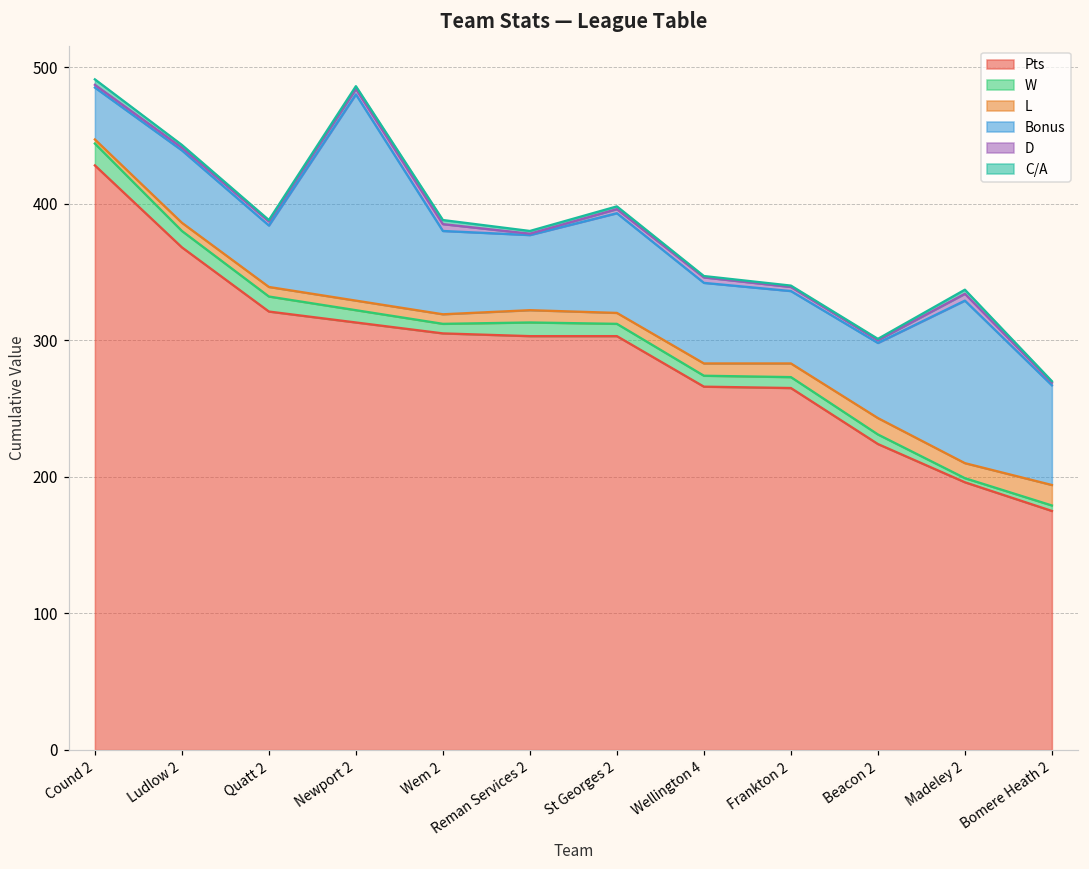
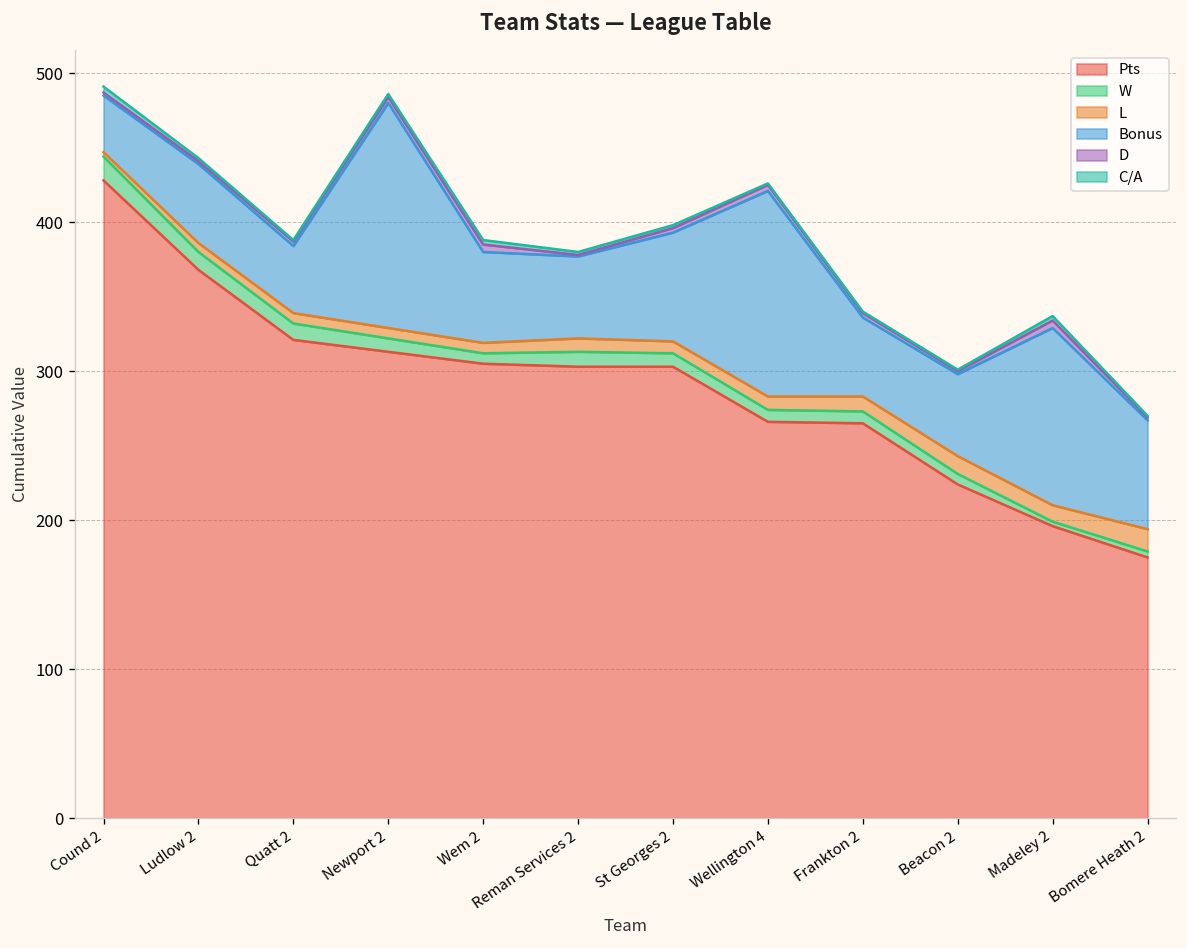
  {
    "Bonus": {
      "Quatt 2": 45,
      "Newport 2": 151,
      "Wem 2": 61,
      "St Georges 2": 73,
-     "Wellington 4": 59,
+     "Wellington 4": 138,
      "Frankton 2": 53,
      "Madeley 2": 119
    },
    "D": {
      "Wem 2": 5,
      "Madeley 2": 5
    }
  }
